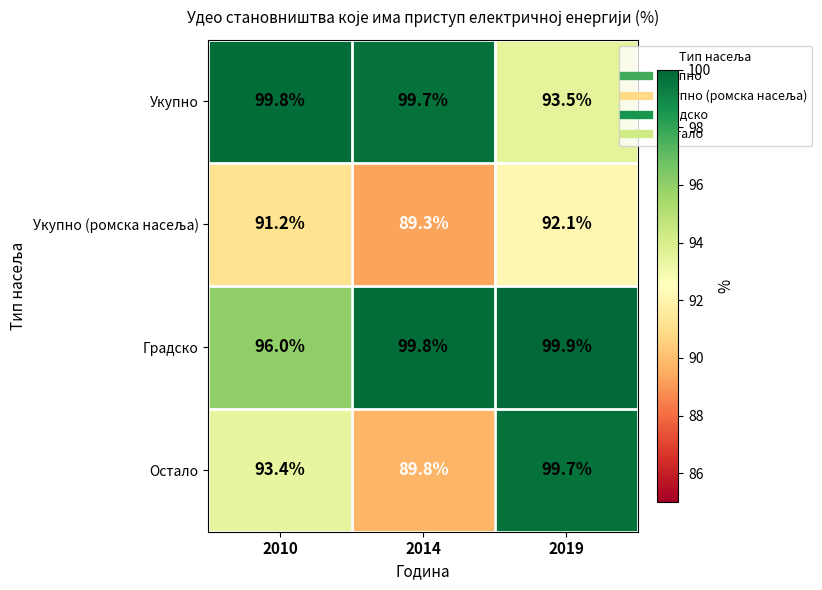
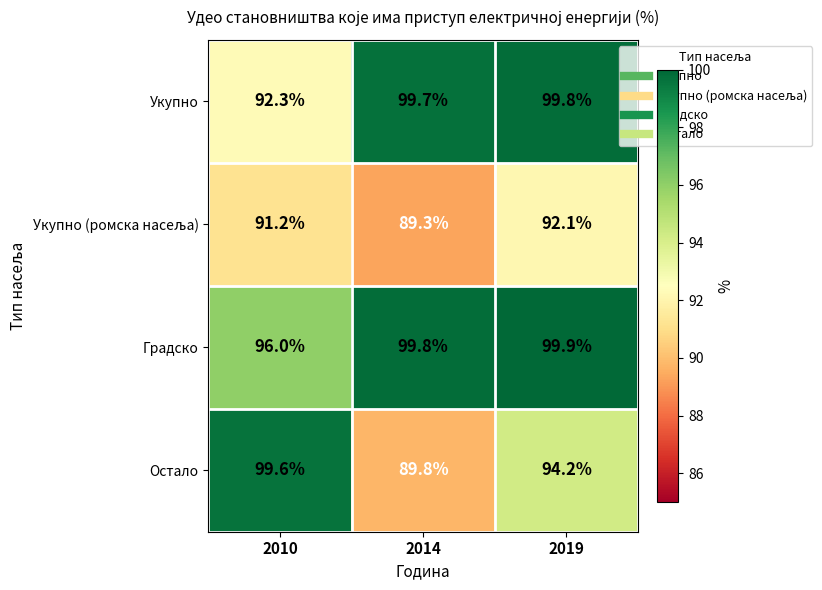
  {
    "Укупно": {
-     "2010": "99.8%",
+     "2010": "92.3%",
      "2014": "99.7%",
-     "2019": "93.5%"
+     "2019": "99.8%"
    },
    "Укупно (ромска насеља)": {
      "2010": "91.2%",
      "2014": "89.3%",
      "2019": "92.1%"
    },
    "Градско": {
      "2010": "96.0%",
      "2014": "99.8%",
      "2019": "99.9%"
    },
    "Остало": {
-     "2010": "93.4%",
+     "2010": "99.6%",
      "2014": "89.8%",
-     "2019": "99.7%"
+     "2019": "94.2%"
    }
  }
